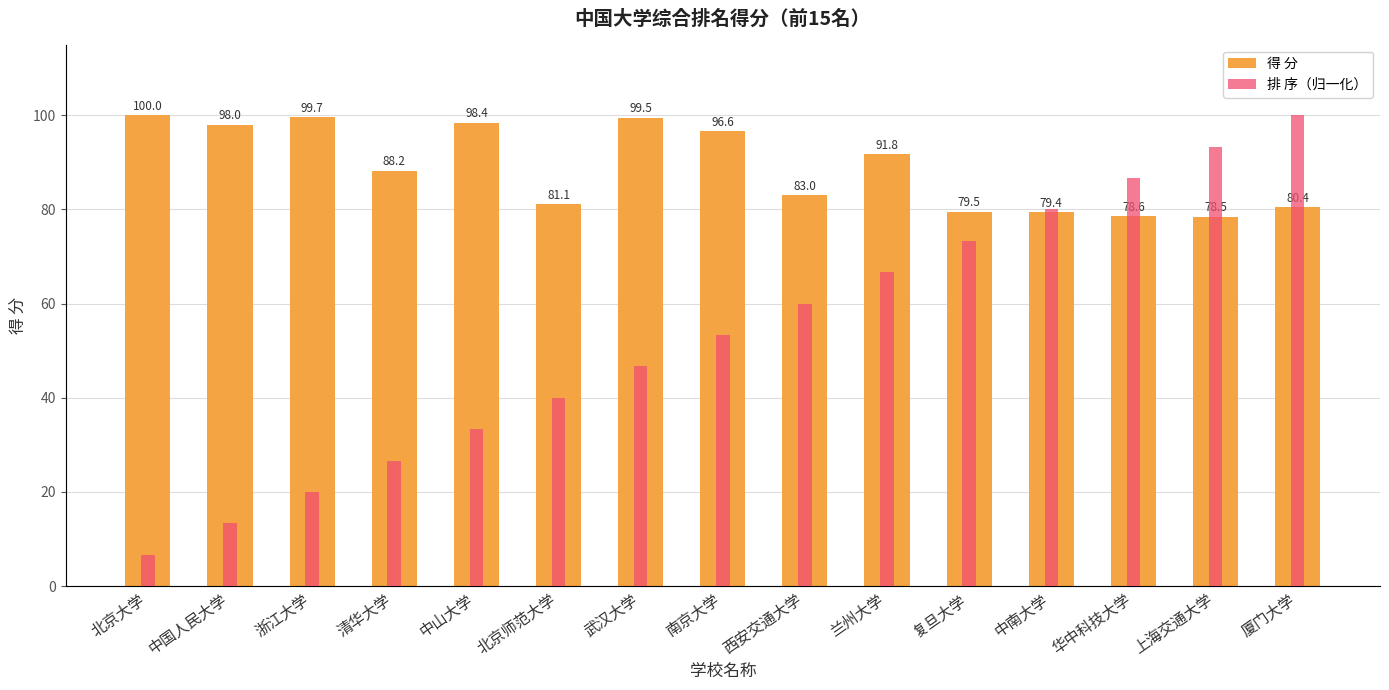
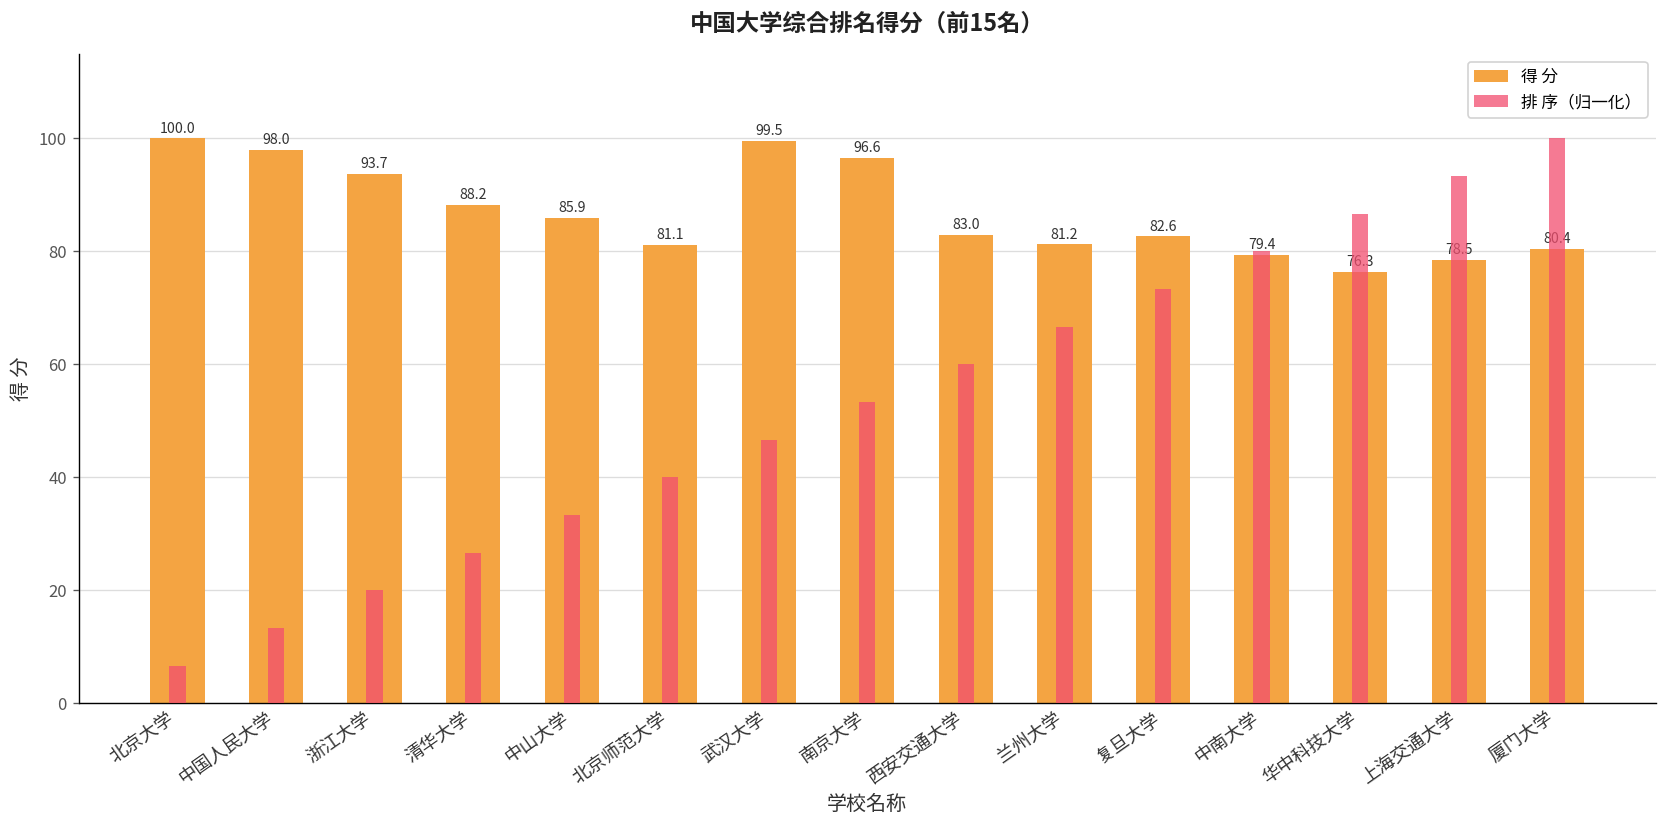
  {
    "得 分": {
      "北京大学": 100.0,
      "中国人民大学": 98.0,
-     "浙江大学": 99.7,
+     "浙江大学": 93.7,
      "清华大学": 88.2,
-     "中山大学": 98.4,
+     "中山大学": 85.9,
      "北京师范大学": 81.1,
      "武汉大学": 99.5,
      "南京大学": 96.6,
      "西安交通大学": 83.0,
-     "兰州大学": 91.8,
-     "复旦大学": 79.5,
+     "兰州大学": 81.2,
+     "复旦大学": 82.6,
      "中南大学": 79.4,
-     "华中科技大学": 78.6,
+     "华中科技大学": 76.3,
      "上海交通大学": 78.5,
      "厦门大学": 80.4
    }
  }
